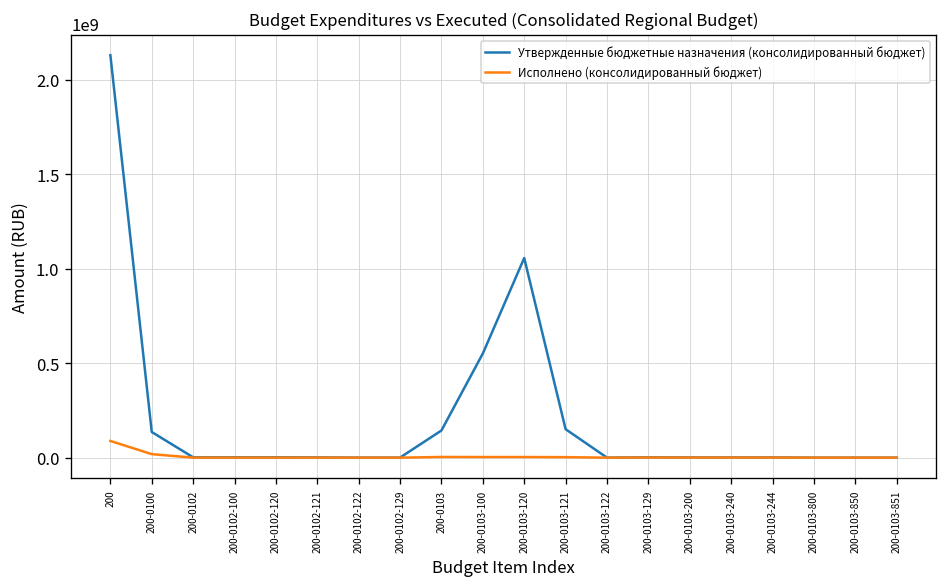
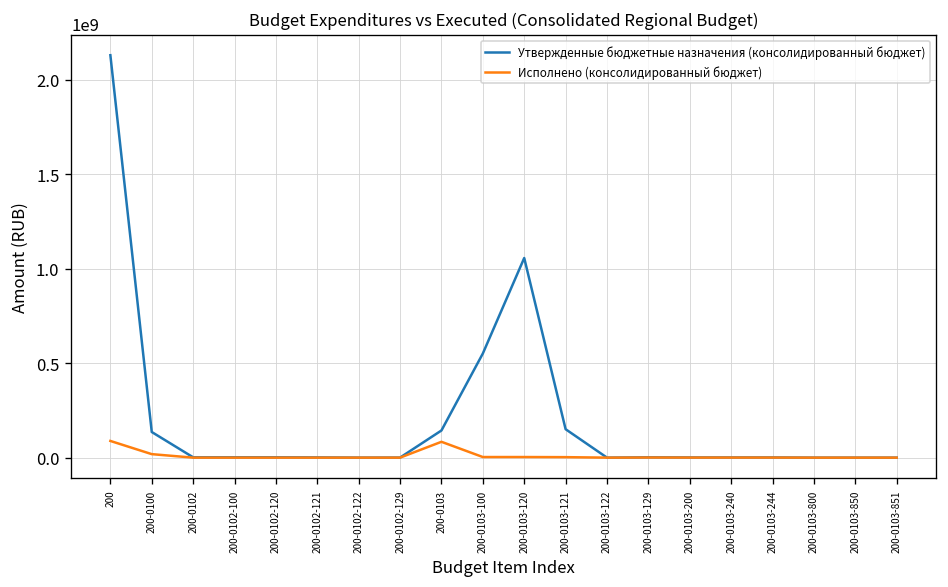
  {
    "Утвержденные бюджетные назначения (консолидированный бюджет)": {
      "200": 2130000000,
      "200-0100": 140000000,
      "200-0103": 140000000,
      "200-0103-100": 550000000,
      "200-0103-120": 1060000000,
      "200-0103-121": 150000000
    },
    "Исполнено (консолидированный бюджет)": {
      "200": 90000000,
      "200-0100": 20000000,
-     "200-0103": 0,
+     "200-0103": 80000000,
      "200-0103-100": 0,
      "200-0103-120": 0,
      "200-0103-121": 0
    }
  }
